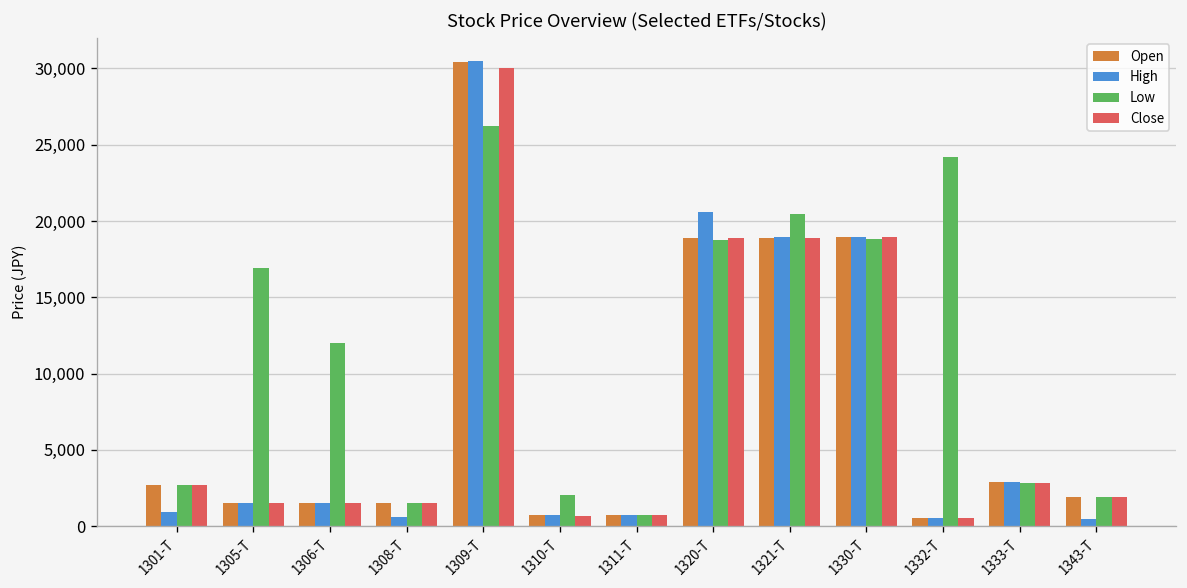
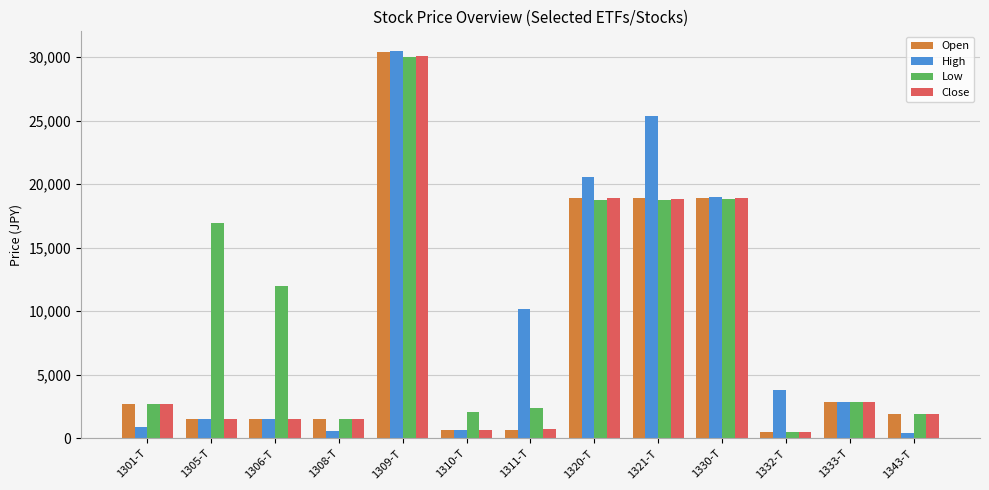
  {
    "High": {
      "1301-T": "900",
      "1305-T": "1,500",
      "1306-T": "1,500",
      "1308-T": "600",
      "1309-T": "30,500",
      "1310-T": "700",
-     "1311-T": "700",
+     "1311-T": "10,200",
      "1320-T": "20,600",
-     "1321-T": "18,900",
+     "1321-T": "25,300",
      "1330-T": "19,000",
-     "1332-T": "500",
+     "1332-T": "3,800",
      "1333-T": "2,900",
      "1343-T": "400"
    },
    "Low": {
      "1301-T": "2,700",
      "1305-T": "16,900",
      "1306-T": "12,000",
      "1308-T": "1,500",
-     "1309-T": "26,200",
+     "1309-T": "30,000",
      "1310-T": "2,000",
-     "1311-T": "700",
+     "1311-T": "2,400",
      "1320-T": "18,800",
-     "1321-T": "20,400",
+     "1321-T": "18,800",
      "1330-T": "18,800",
-     "1332-T": "24,200",
+     "1332-T": "500",
      "1333-T": "2,800",
      "1343-T": "1,900"
    }
  }
